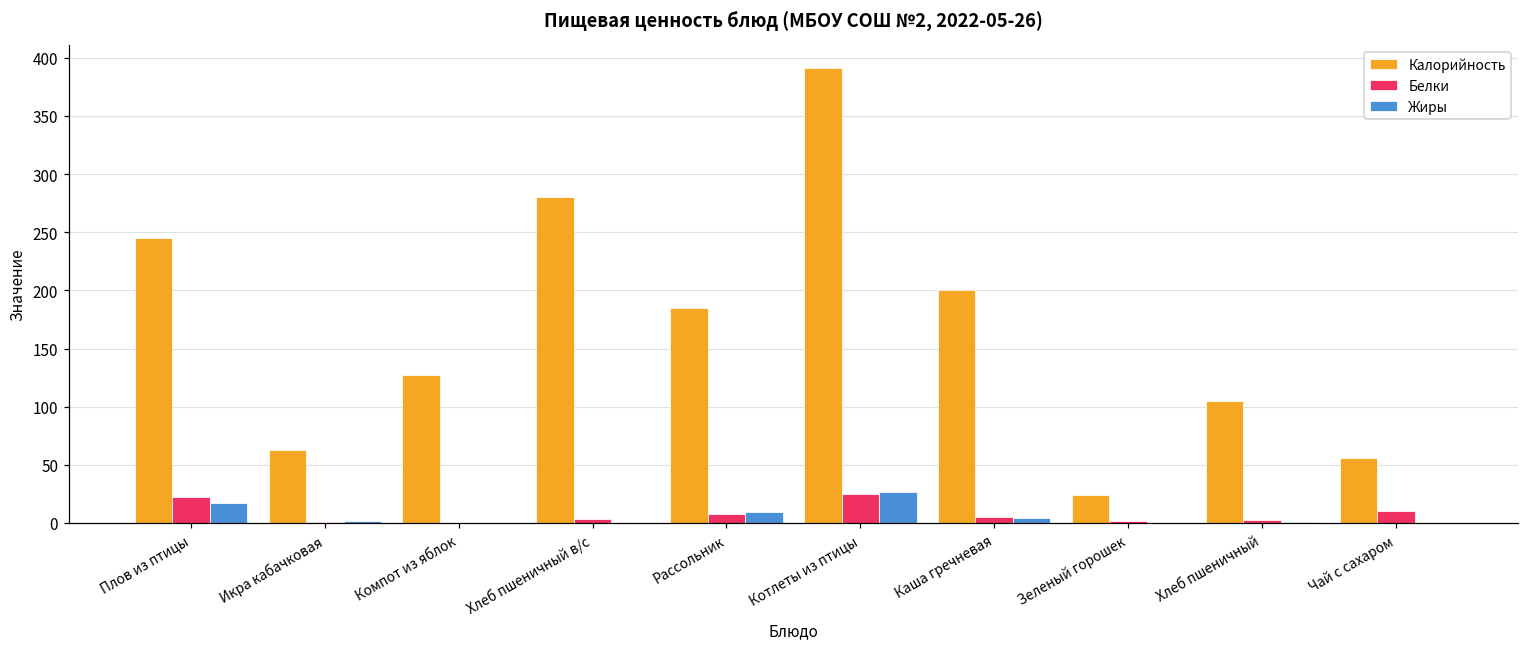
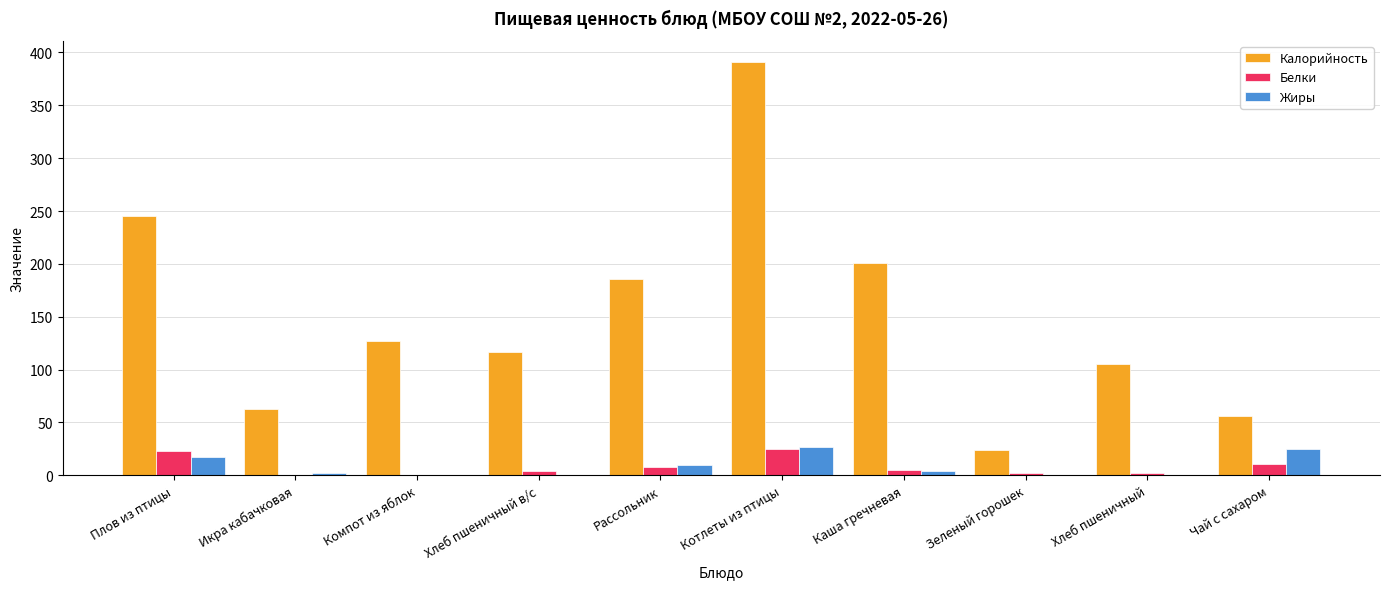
  {
    "Калорийность": {
      "Плов из птицы": 245,
      "Икра кабачковая": 63,
      "Компот из яблок": 127,
-     "Хлеб пшеничный в/с": 280,
+     "Хлеб пшеничный в/с": 117,
      "Рассольник": 185,
      "Котлеты из птицы": 391,
      "Каша гречневая": 200,
      "Зеленый горошек": 24,
      "Хлеб пшеничный": 105,
      "Чай с сахаром": 56
    },
    "Белки": {
      "Плов из птицы": 23,
      "Хлеб пшеничный в/с": 4,
      "Рассольник": 8,
      "Котлеты из птицы": 25,
      "Каша гречневая": 5,
      "Хлеб пшеничный": 2,
      "Чай с сахаром": 11
    },
    "Жиры": {
      "Плов из птицы": 17,
      "Рассольник": 9,
      "Котлеты из птицы": 27,
      "Каша гречневая": 4,
-     "Чай с сахаром": 0
+     "Чай с сахаром": 25
    }
  }
